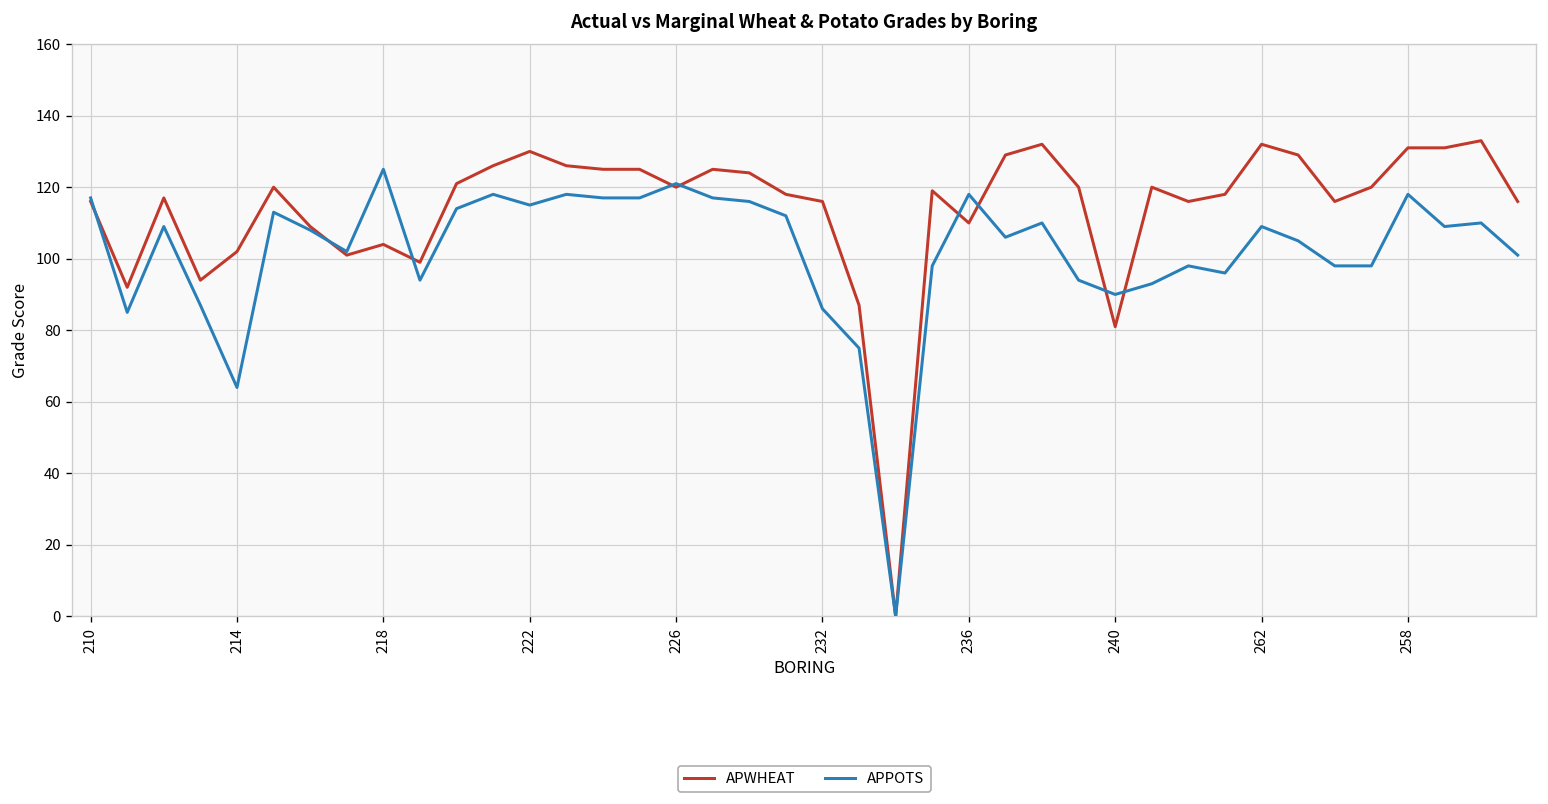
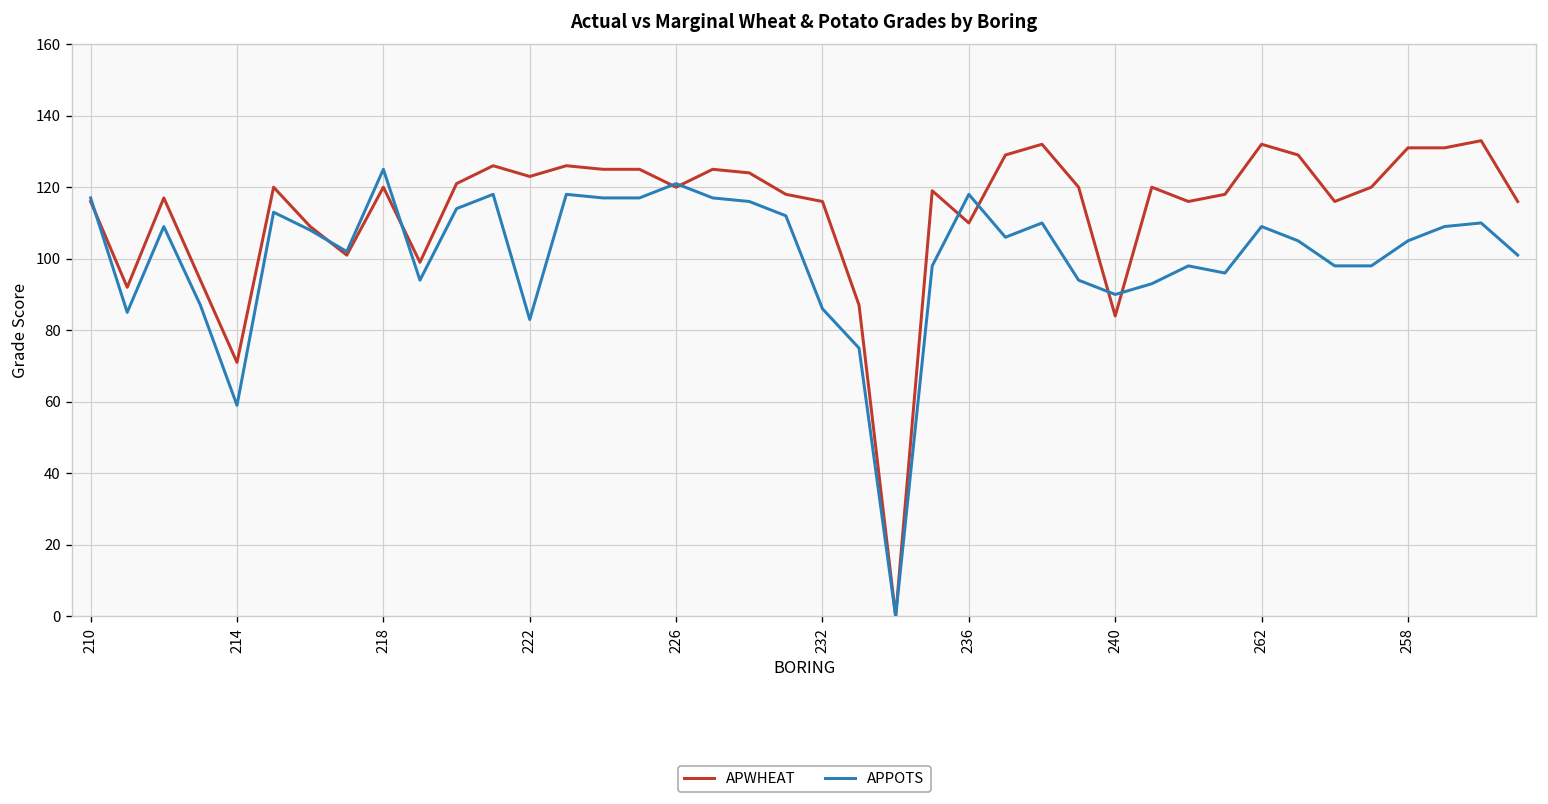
  {
    "APWHEAT": {
      "210": 116,
-     "214": 102,
-     "218": 104,
-     "222": 130,
+     "214": 71,
+     "218": 120,
+     "222": 123,
      "226": 120,
      "232": 116,
      "236": 110,
-     "240": 81,
+     "240": 84,
      "262": 132,
      "258": 131
    },
    "APPOTS": {
      "210": 117,
-     "214": 64,
+     "214": 59,
      "218": 125,
-     "222": 115,
+     "222": 83,
      "226": 121,
      "232": 86,
      "236": 118,
      "240": 90,
      "262": 109,
-     "258": 118
+     "258": 105
    }
  }
